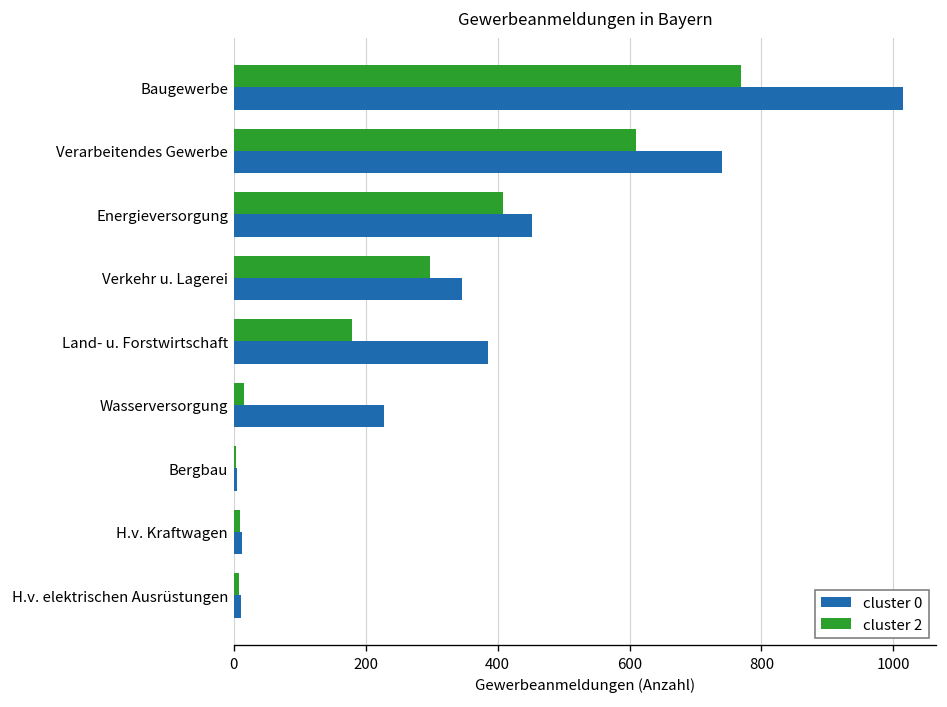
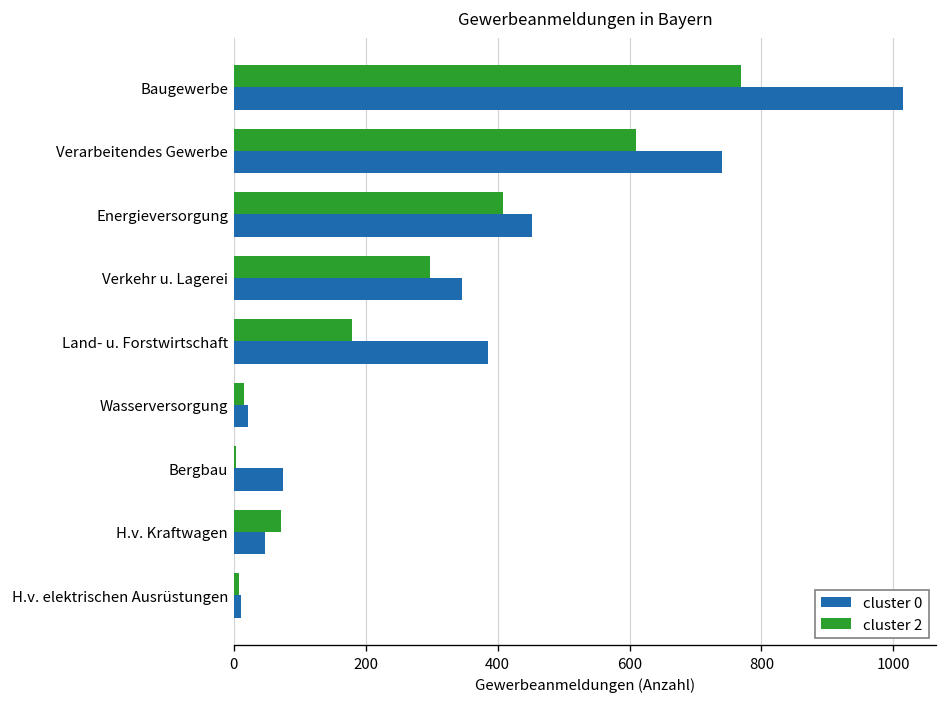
  {
    "cluster 0": {
      "Baugewerbe": 1010,
      "Verarbeitendes Gewerbe": 740,
      "Energieversorgung": 450,
      "Verkehr u. Lagerei": 350,
      "Land- u. Forstwirtschaft": 390,
-     "Wasserversorgung": 230,
-     "Bergbau": 10,
-     "H.v. Kraftwagen": 10,
+     "Wasserversorgung": 20,
+     "Bergbau": 80,
+     "H.v. Kraftwagen": 50,
      "H.v. elektrischen Ausrüstungen": 10
    },
    "cluster 2": {
      "Baugewerbe": 770,
      "Verarbeitendes Gewerbe": 610,
      "Energieversorgung": 410,
      "Verkehr u. Lagerei": 300,
      "Land- u. Forstwirtschaft": 180,
      "Wasserversorgung": 20,
-     "H.v. Kraftwagen": 10,
+     "H.v. Kraftwagen": 70,
      "H.v. elektrischen Ausrüstungen": 10
    }
  }
